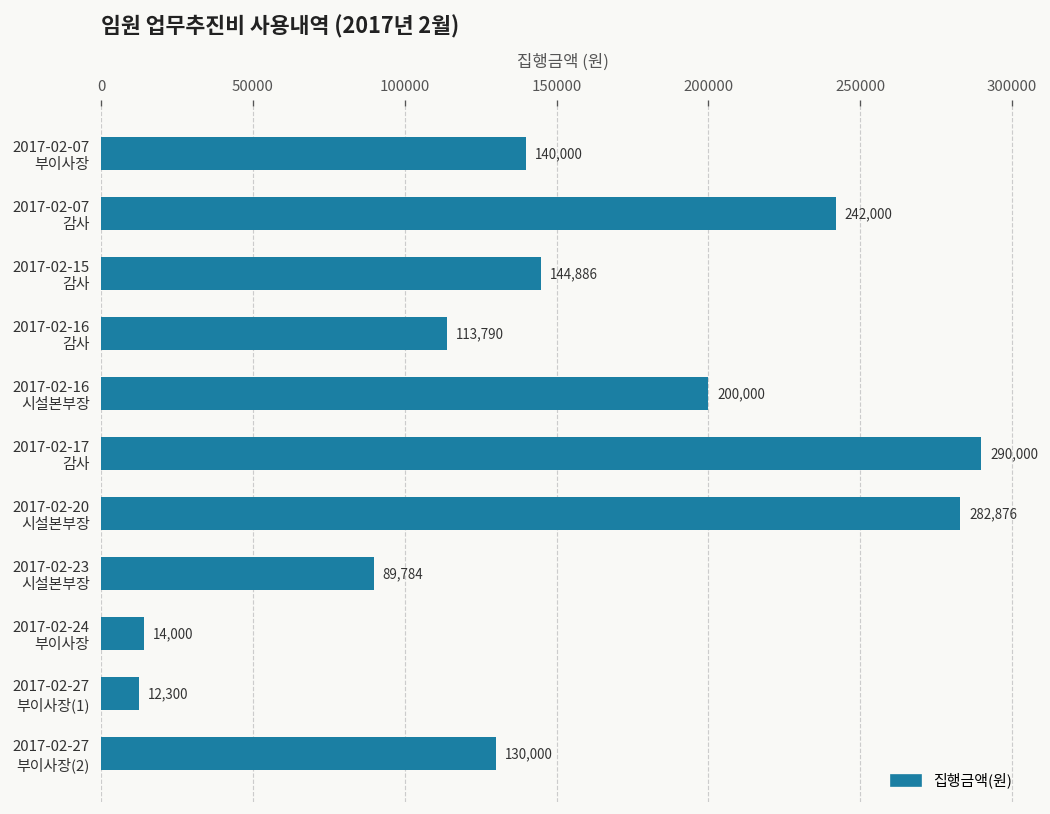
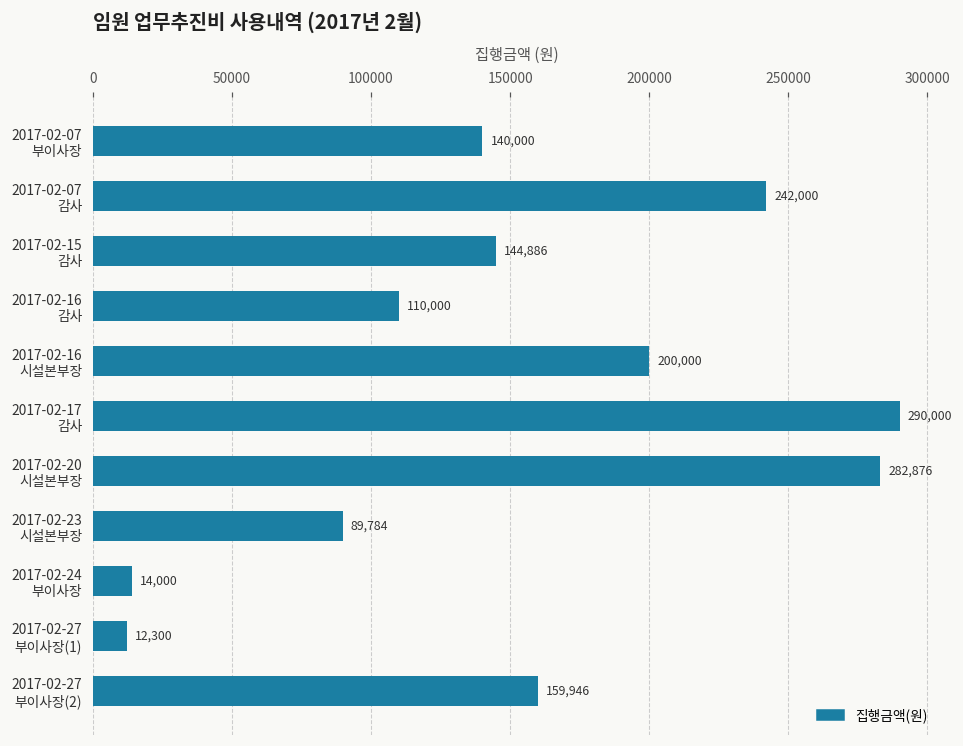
  {
    "2017-02-07 부이사장": "140,000",
    "2017-02-07 감사": "242,000",
    "2017-02-15 감사": "144,886",
-   "2017-02-16 감사": "113,790",
+   "2017-02-16 감사": "110,000",
    "2017-02-16 시설본부장": "200,000",
    "2017-02-17 감사": "290,000",
    "2017-02-20 시설본부장": "282,876",
    "2017-02-23 시설본부장": "89,784",
    "2017-02-24 부이사장": "14,000",
    "2017-02-27 부이사장(1)": "12,300",
-   "2017-02-27 부이사장(2)": "130,000"
+   "2017-02-27 부이사장(2)": "159,946"
  }
